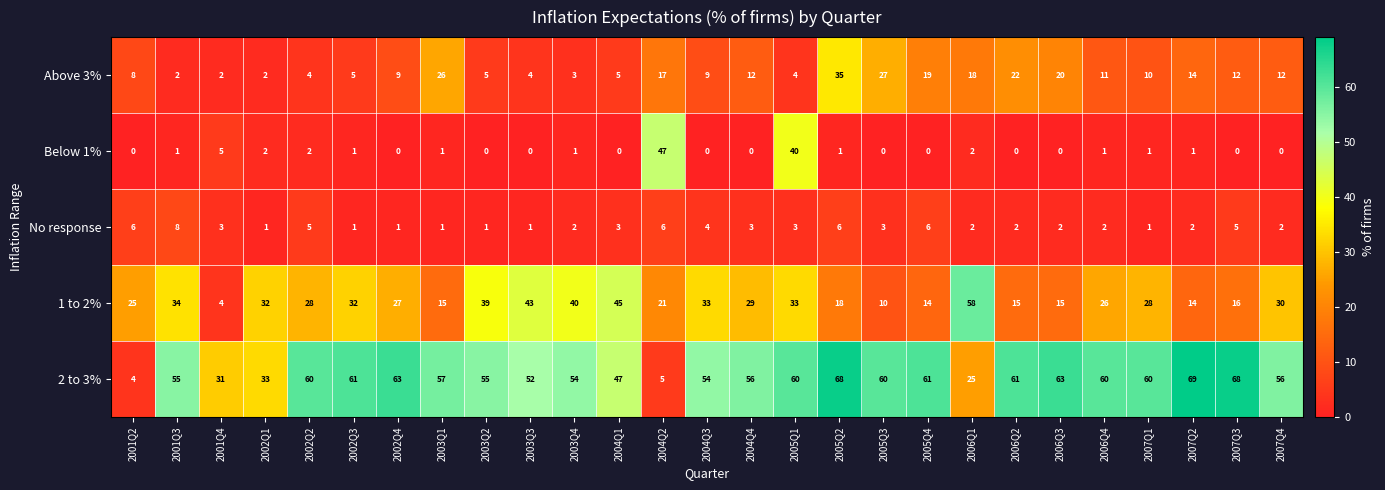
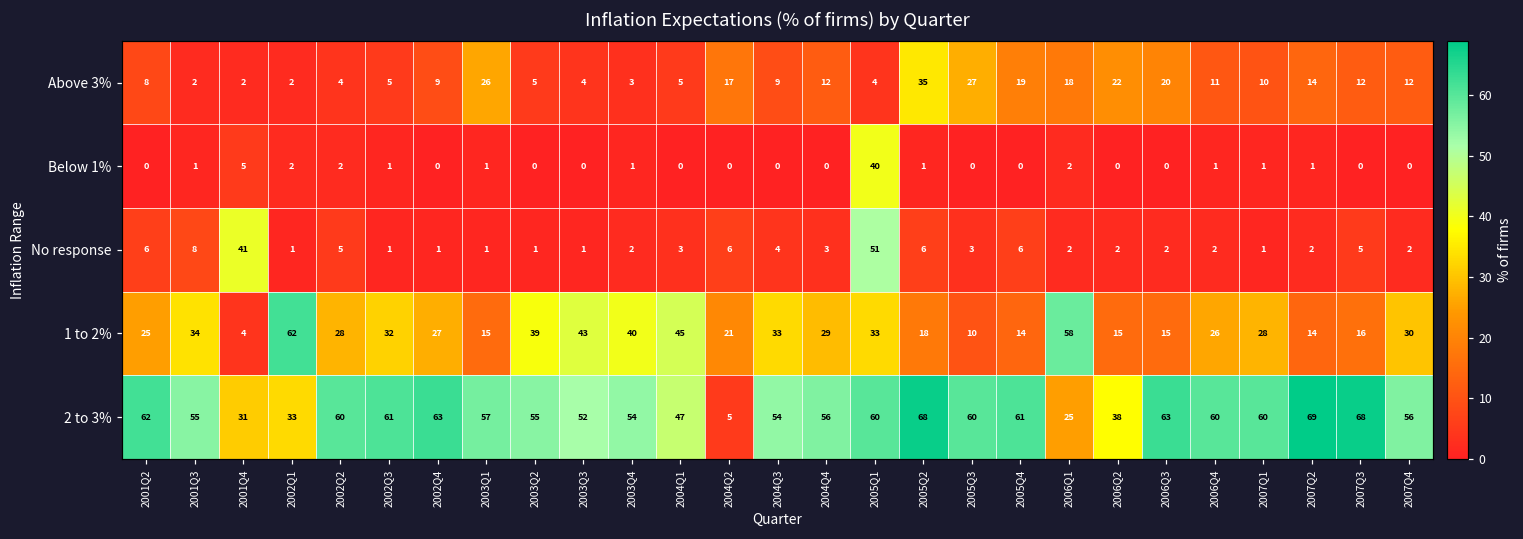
  {
    "Above 3%": {
      "2001Q2": 8,
      "2001Q3": 2,
      "2001Q4": 2,
      "2002Q1": 2,
      "2002Q2": 4,
      "2002Q3": 5,
      "2002Q4": 9,
      "2003Q1": 26,
      "2003Q2": 5,
      "2003Q3": 4,
      "2003Q4": 3,
      "2004Q1": 5,
      "2004Q2": 17,
      "2004Q3": 9,
      "2004Q4": 12,
      "2005Q1": 4,
      "2005Q2": 35,
      "2005Q3": 27,
      "2005Q4": 19,
      "2006Q1": 18,
      "2006Q2": 22,
      "2006Q3": 20,
      "2006Q4": 11,
      "2007Q1": 10,
      "2007Q2": 14,
      "2007Q3": 12,
      "2007Q4": 12
    },
    "Below 1%": {
      "2001Q2": 0,
      "2001Q3": 1,
      "2001Q4": 5,
      "2002Q1": 2,
      "2002Q2": 2,
      "2002Q3": 1,
      "2002Q4": 0,
      "2003Q1": 1,
      "2003Q2": 0,
      "2003Q3": 0,
      "2003Q4": 1,
      "2004Q1": 0,
-     "2004Q2": 47,
+     "2004Q2": 0,
      "2004Q3": 0,
      "2004Q4": 0,
      "2005Q1": 40,
      "2005Q2": 1,
      "2005Q3": 0,
      "2005Q4": 0,
      "2006Q1": 2,
      "2006Q2": 0,
      "2006Q3": 0,
      "2006Q4": 1,
      "2007Q1": 1,
      "2007Q2": 1,
      "2007Q3": 0,
      "2007Q4": 0
    },
    "No response": {
      "2001Q2": 6,
      "2001Q3": 8,
-     "2001Q4": 3,
+     "2001Q4": 41,
      "2002Q1": 1,
      "2002Q2": 5,
      "2002Q3": 1,
      "2002Q4": 1,
      "2003Q1": 1,
      "2003Q2": 1,
      "2003Q3": 1,
      "2003Q4": 2,
      "2004Q1": 3,
      "2004Q2": 6,
      "2004Q3": 4,
      "2004Q4": 3,
-     "2005Q1": 3,
+     "2005Q1": 51,
      "2005Q2": 6,
      "2005Q3": 3,
      "2005Q4": 6,
      "2006Q1": 2,
      "2006Q2": 2,
      "2006Q3": 2,
      "2006Q4": 2,
      "2007Q1": 1,
      "2007Q2": 2,
      "2007Q3": 5,
      "2007Q4": 2
    },
    "1 to 2%": {
      "2001Q2": 25,
      "2001Q3": 34,
      "2001Q4": 4,
-     "2002Q1": 32,
+     "2002Q1": 62,
      "2002Q2": 28,
      "2002Q3": 32,
      "2002Q4": 27,
      "2003Q1": 15,
      "2003Q2": 39,
      "2003Q3": 43,
      "2003Q4": 40,
      "2004Q1": 45,
      "2004Q2": 21,
      "2004Q3": 33,
      "2004Q4": 29,
      "2005Q1": 33,
      "2005Q2": 18,
      "2005Q3": 10,
      "2005Q4": 14,
      "2006Q1": 58,
      "2006Q2": 15,
      "2006Q3": 15,
      "2006Q4": 26,
      "2007Q1": 28,
      "2007Q2": 14,
      "2007Q3": 16,
      "2007Q4": 30
    },
    "2 to 3%": {
-     "2001Q2": 4,
+     "2001Q2": 62,
      "2001Q3": 55,
      "2001Q4": 31,
      "2002Q1": 33,
      "2002Q2": 60,
      "2002Q3": 61,
      "2002Q4": 63,
      "2003Q1": 57,
      "2003Q2": 55,
      "2003Q3": 52,
      "2003Q4": 54,
      "2004Q1": 47,
      "2004Q2": 5,
      "2004Q3": 54,
      "2004Q4": 56,
      "2005Q1": 60,
      "2005Q2": 68,
      "2005Q3": 60,
      "2005Q4": 61,
      "2006Q1": 25,
-     "2006Q2": 61,
+     "2006Q2": 38,
      "2006Q3": 63,
      "2006Q4": 60,
      "2007Q1": 60,
      "2007Q2": 69,
      "2007Q3": 68,
      "2007Q4": 56
    }
  }
